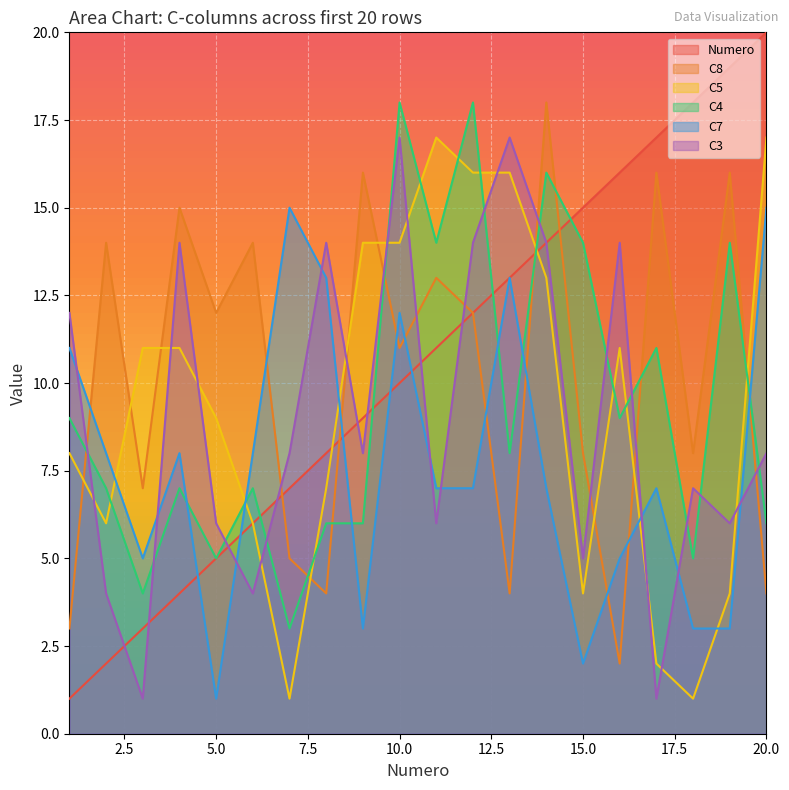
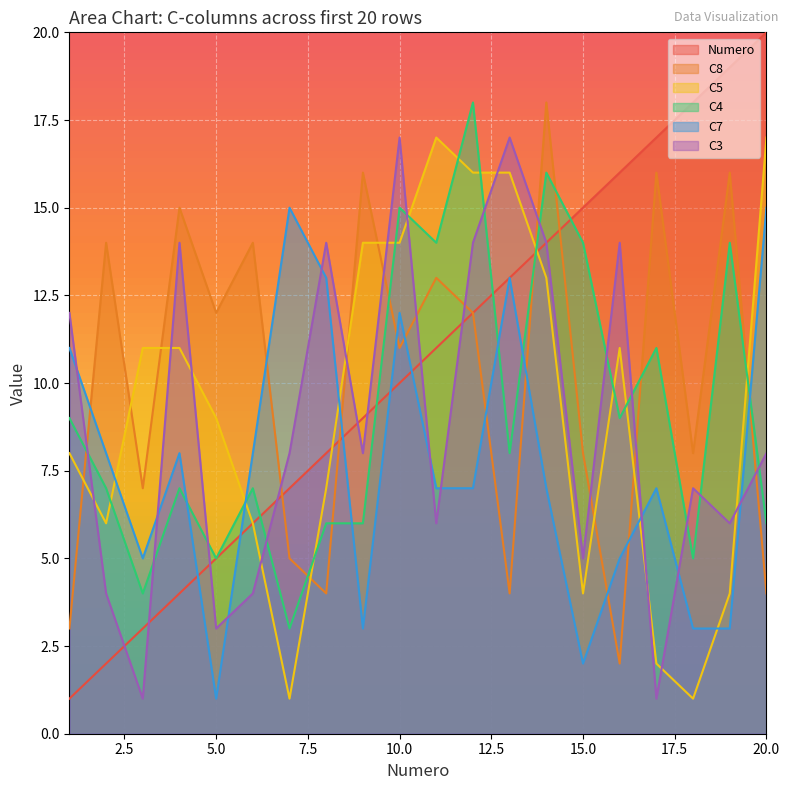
  {
    "C4": {
-     "10.0": 18,
+     "10.0": 15,
      "15.0": 14,
      "20.0": 6
    },
    "C7": {
      "5.0": 1,
      "10.0": 12,
      "15.0": 2,
      "20.0": 15
    },
    "C3": {
-     "5.0": 6,
+     "5.0": 3,
      "10.0": 17,
      "15.0": 5,
      "20.0": 8
    }
  }
